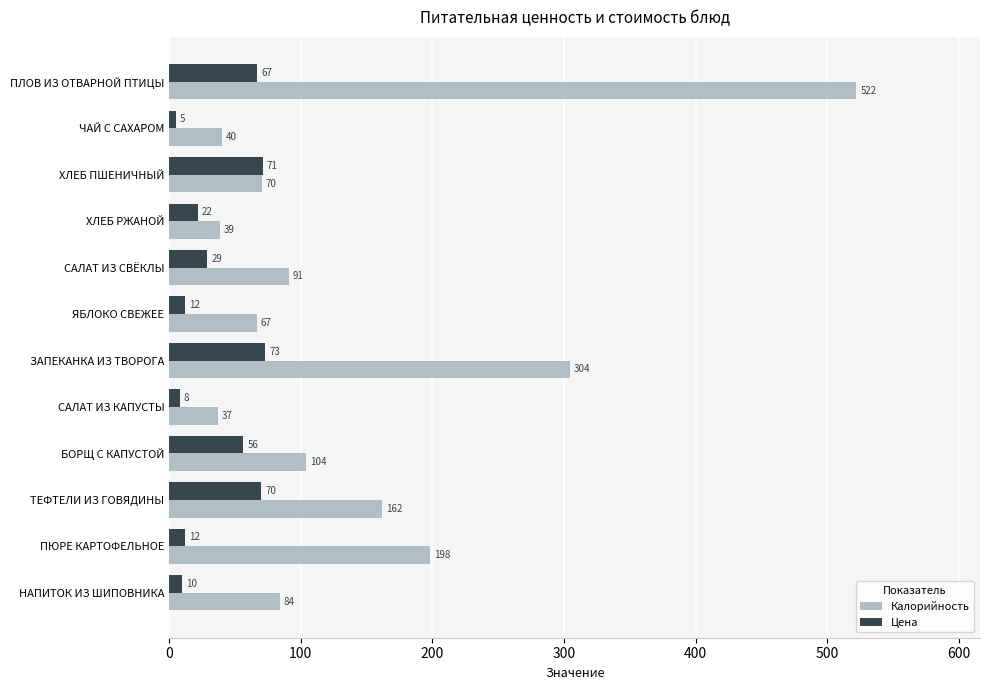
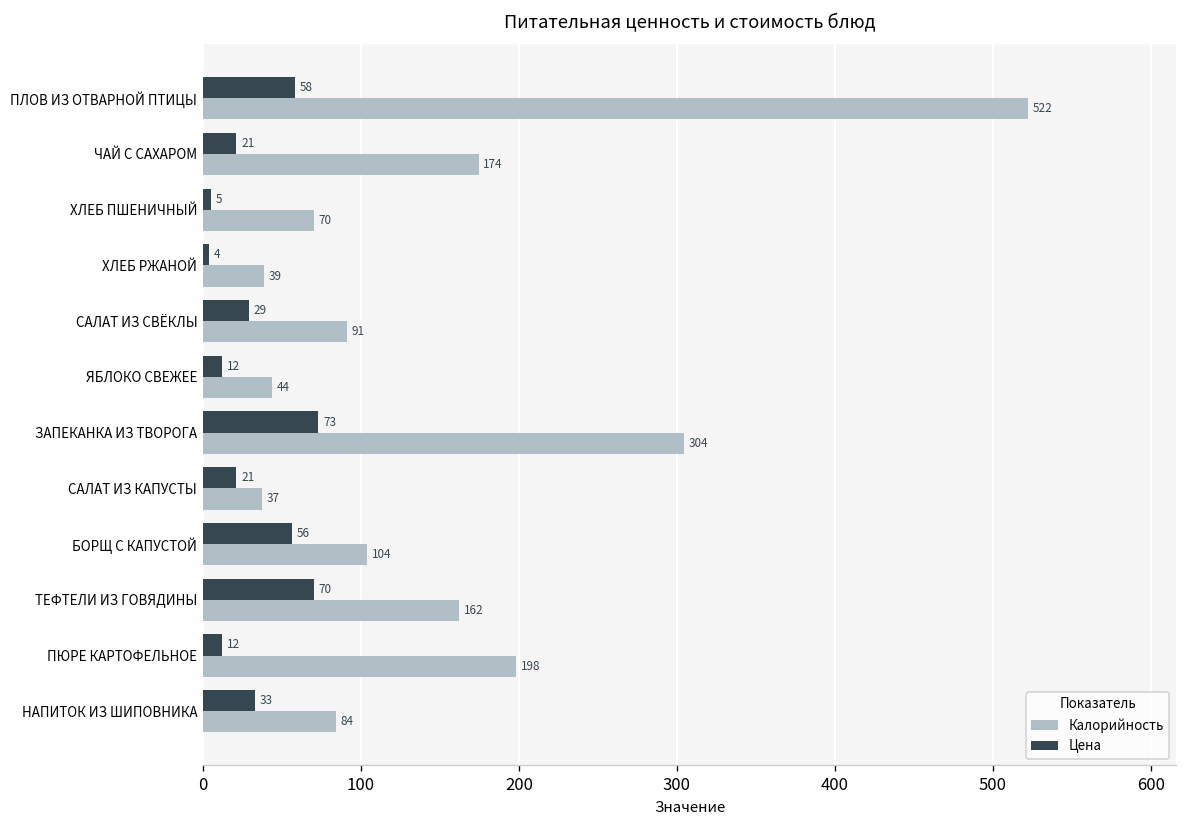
  {
    "Калорийность": {
      "ПЛОВ ИЗ ОТВАРНОЙ ПТИЦЫ": 522,
-     "ЧАЙ С САХАРОМ": 40,
+     "ЧАЙ С САХАРОМ": 174,
      "ХЛЕБ ПШЕНИЧНЫЙ": 70,
      "ХЛЕБ РЖАНОЙ": 39,
      "САЛАТ ИЗ СВЁКЛЫ": 91,
-     "ЯБЛОКО СВЕЖЕЕ": 67,
+     "ЯБЛОКО СВЕЖЕЕ": 44,
      "ЗАПЕКАНКА ИЗ ТВОРОГА": 304,
      "САЛАТ ИЗ КАПУСТЫ": 37,
      "БОРЩ С КАПУСТОЙ": 104,
      "ТЕФТЕЛИ ИЗ ГОВЯДИНЫ": 162,
      "ПЮРЕ КАРТОФЕЛЬНОЕ": 198,
      "НАПИТОК ИЗ ШИПОВНИКА": 84
    },
    "Цена": {
-     "ПЛОВ ИЗ ОТВАРНОЙ ПТИЦЫ": 67,
-     "ЧАЙ С САХАРОМ": 5,
-     "ХЛЕБ ПШЕНИЧНЫЙ": 71,
-     "ХЛЕБ РЖАНОЙ": 22,
+     "ПЛОВ ИЗ ОТВАРНОЙ ПТИЦЫ": 58,
+     "ЧАЙ С САХАРОМ": 21,
+     "ХЛЕБ ПШЕНИЧНЫЙ": 5,
+     "ХЛЕБ РЖАНОЙ": 4,
      "САЛАТ ИЗ СВЁКЛЫ": 29,
      "ЯБЛОКО СВЕЖЕЕ": 12,
      "ЗАПЕКАНКА ИЗ ТВОРОГА": 73,
-     "САЛАТ ИЗ КАПУСТЫ": 8,
+     "САЛАТ ИЗ КАПУСТЫ": 21,
      "БОРЩ С КАПУСТОЙ": 56,
      "ТЕФТЕЛИ ИЗ ГОВЯДИНЫ": 70,
      "ПЮРЕ КАРТОФЕЛЬНОЕ": 12,
-     "НАПИТОК ИЗ ШИПОВНИКА": 10
+     "НАПИТОК ИЗ ШИПОВНИКА": 33
    }
  }
